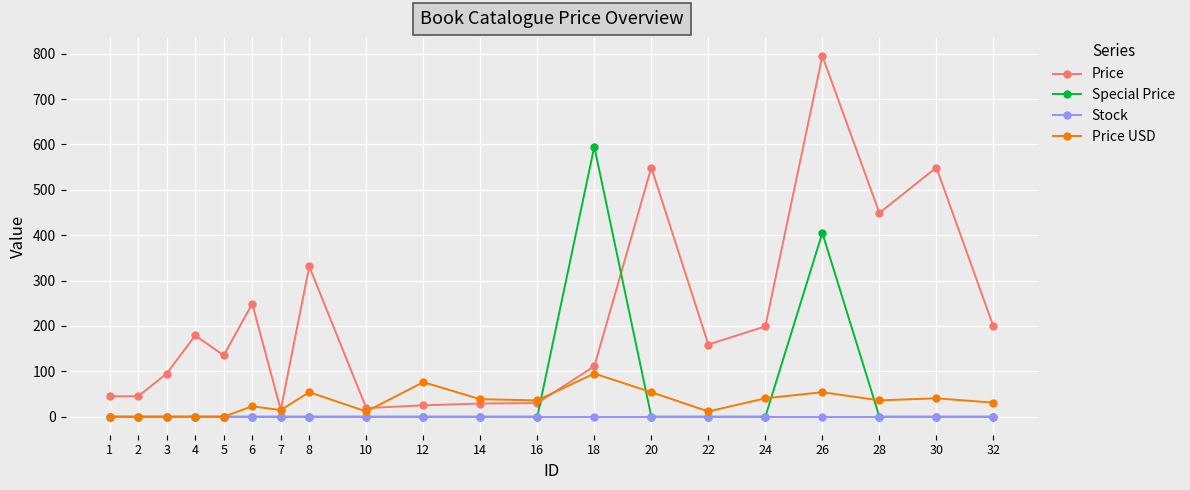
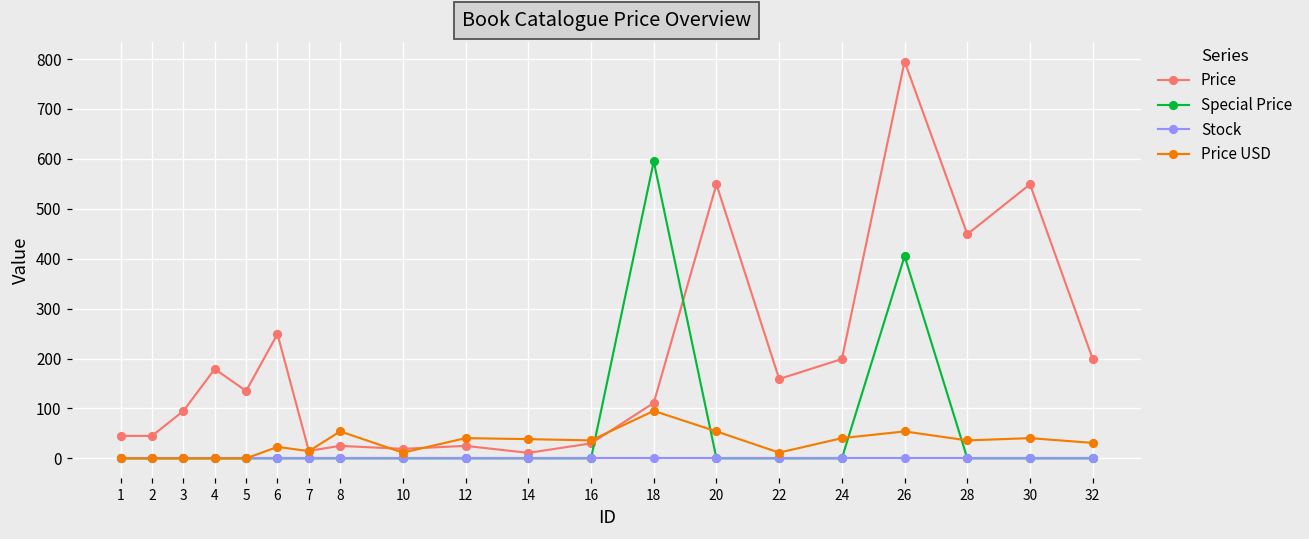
  {
    "Price": {
      "1": 50,
      "2": 50,
      "3": 100,
      "4": 180,
      "5": 140,
      "6": 250,
-     "8": 330,
+     "8": 30,
      "10": 20,
      "12": 30,
-     "14": 30,
+     "14": 10,
      "16": 30,
      "18": 110,
      "20": 550,
      "22": 160,
      "24": 200,
      "26": 800,
      "28": 450,
      "30": 550,
      "32": 200
    },
    "Special Price": {
      "18": 600,
      "26": 410
    },
    "Stock": {
      "18": 0,
      "26": 0
    },
    "Price USD": {
      "6": 20,
      "8": 50,
      "10": 10,
-     "12": 80,
+     "12": 40,
      "14": 40,
      "16": 40,
      "18": 100,
      "20": 50,
      "22": 10,
      "24": 40,
      "26": 50,
      "28": 40,
      "30": 40,
      "32": 30
    }
  }
